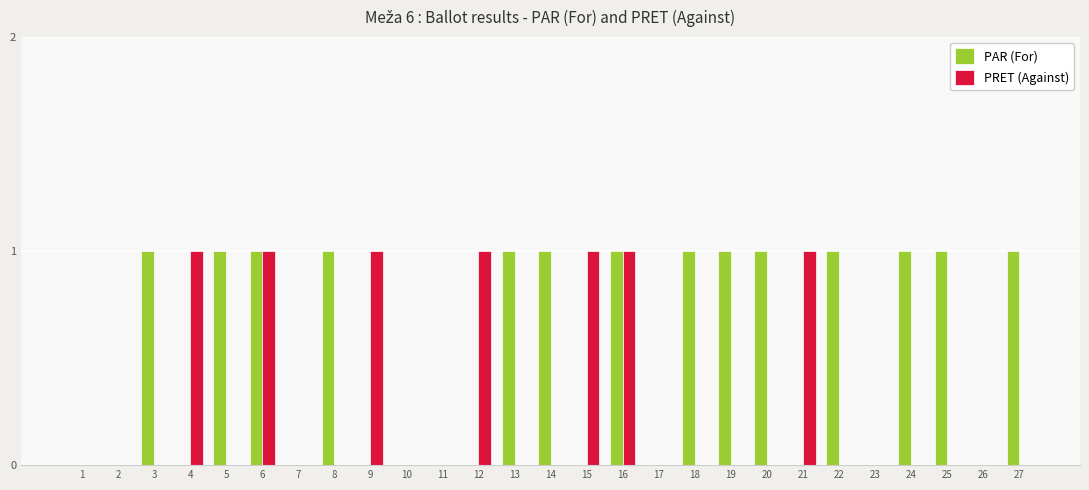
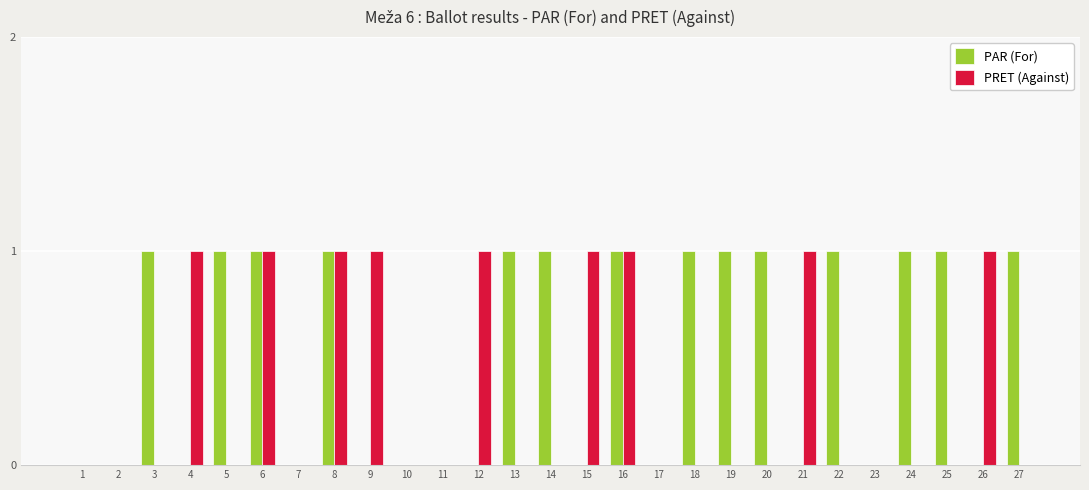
  {
    "PAR (For)": {
      "1": 0,
      "2": 0,
      "3": 1,
      "4": 0,
      "5": 1,
      "6": 1,
      "7": 0,
      "8": 1,
      "9": 0,
      "10": 0,
      "11": 0,
      "12": 0,
      "13": 1,
      "14": 1,
      "15": 0,
      "16": 1,
      "17": 0,
      "18": 1,
      "19": 1,
      "20": 1,
      "21": 0,
      "22": 1,
      "23": 0,
      "24": 1,
      "25": 1,
      "26": 0,
      "27": 1
    },
    "PRET (Against)": {
      "1": 0,
      "2": 0,
      "3": 0,
      "4": 1,
      "5": 0,
      "6": 1,
      "7": 0,
-     "8": 0,
+     "8": 1,
      "9": 1,
      "10": 0,
      "11": 0,
      "12": 1,
      "13": 0,
      "14": 0,
      "15": 1,
      "16": 1,
      "17": 0,
      "18": 0,
      "19": 0,
      "20": 0,
      "21": 1,
      "22": 0,
      "23": 0,
      "24": 0,
      "25": 0,
-     "26": 0,
+     "26": 1,
      "27": 0
    }
  }
